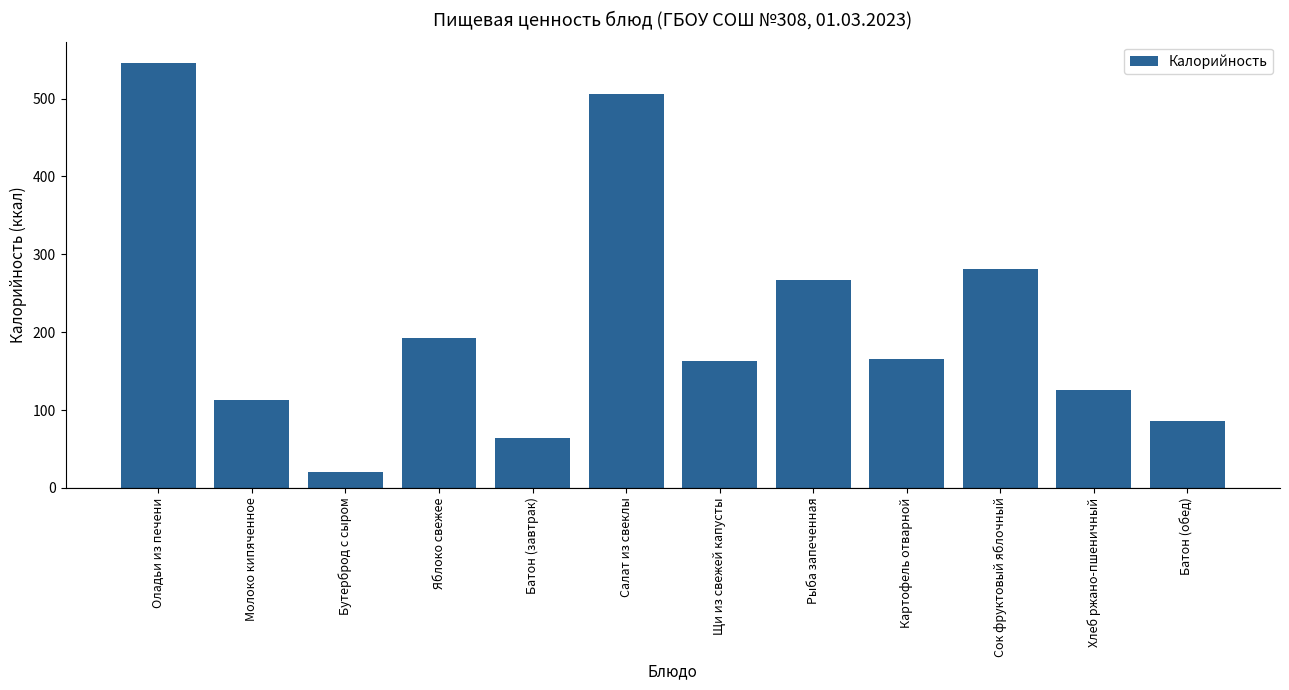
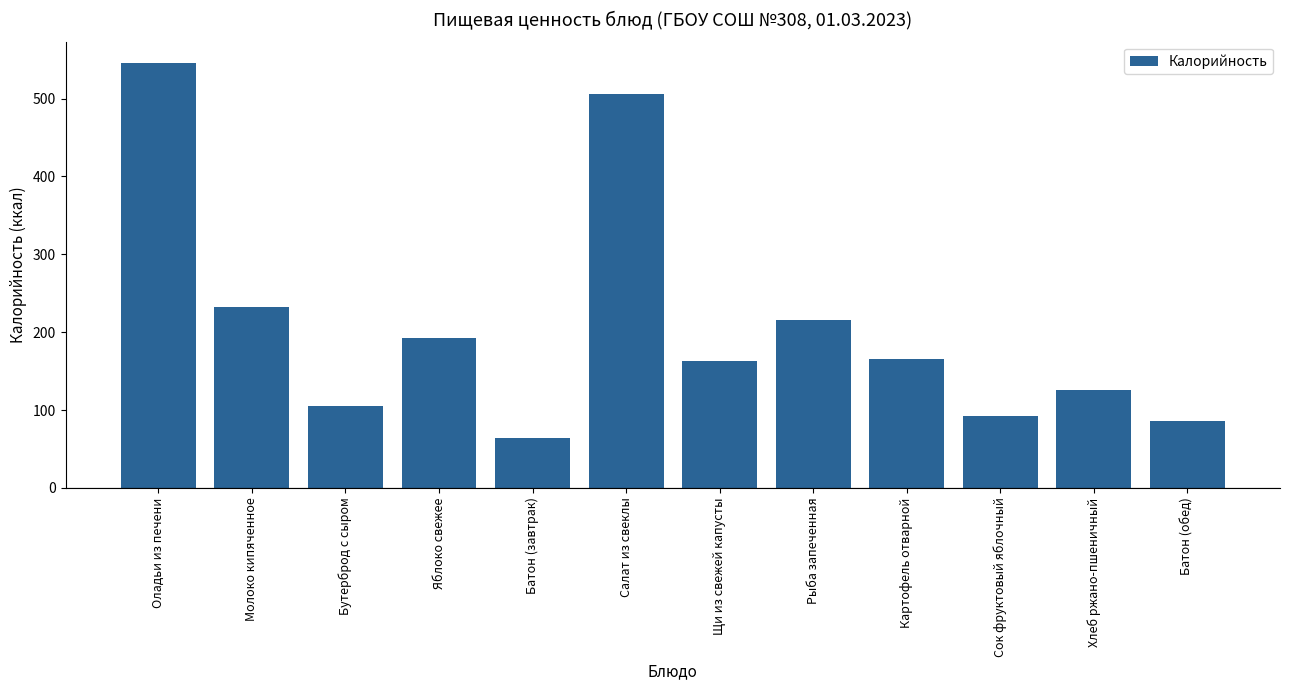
  {
    "Оладьи из печени": 550,
-   "Молоко кипяченное": 110,
-   "Бутерброд с сыром": 20,
+   "Молоко кипяченное": 230,
+   "Бутерброд с сыром": 110,
    "Яблоко свежее": 190,
    "Батон (завтрак)": 60,
    "Салат из свеклы": 510,
    "Щи из свежей капусты": 160,
-   "Рыба запеченная": 270,
+   "Рыба запеченная": 220,
    "Картофель отварной": 170,
-   "Сок фруктовый яблочный": 280,
+   "Сок фруктовый яблочный": 90,
    "Хлеб ржано-пшеничный": 130,
    "Батон (обед)": 90
  }
